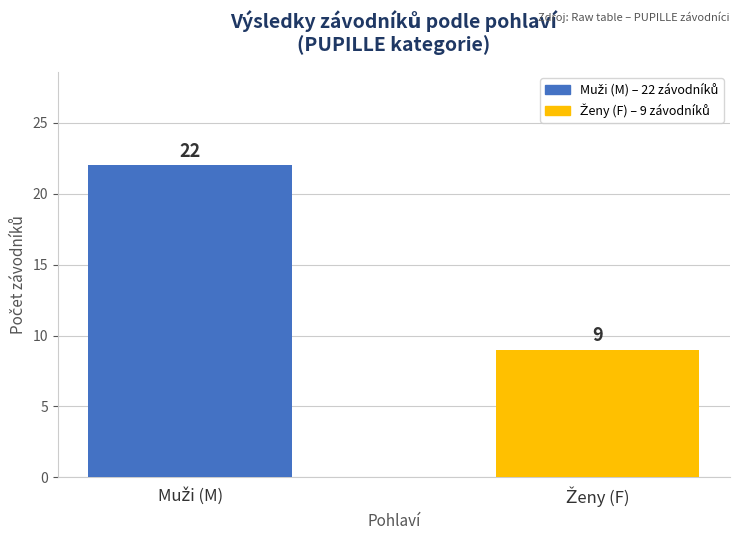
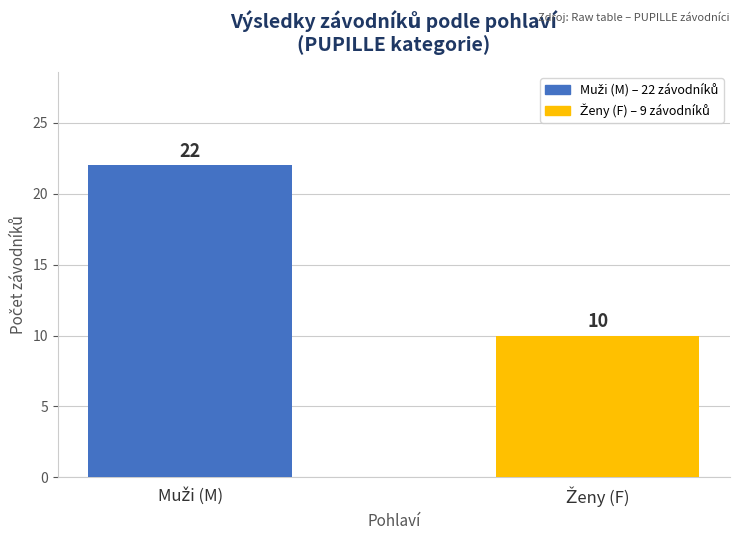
  {
    "Muži (M)": 22,
-   "Ženy (F)": 9
+   "Ženy (F)": 10
  }
